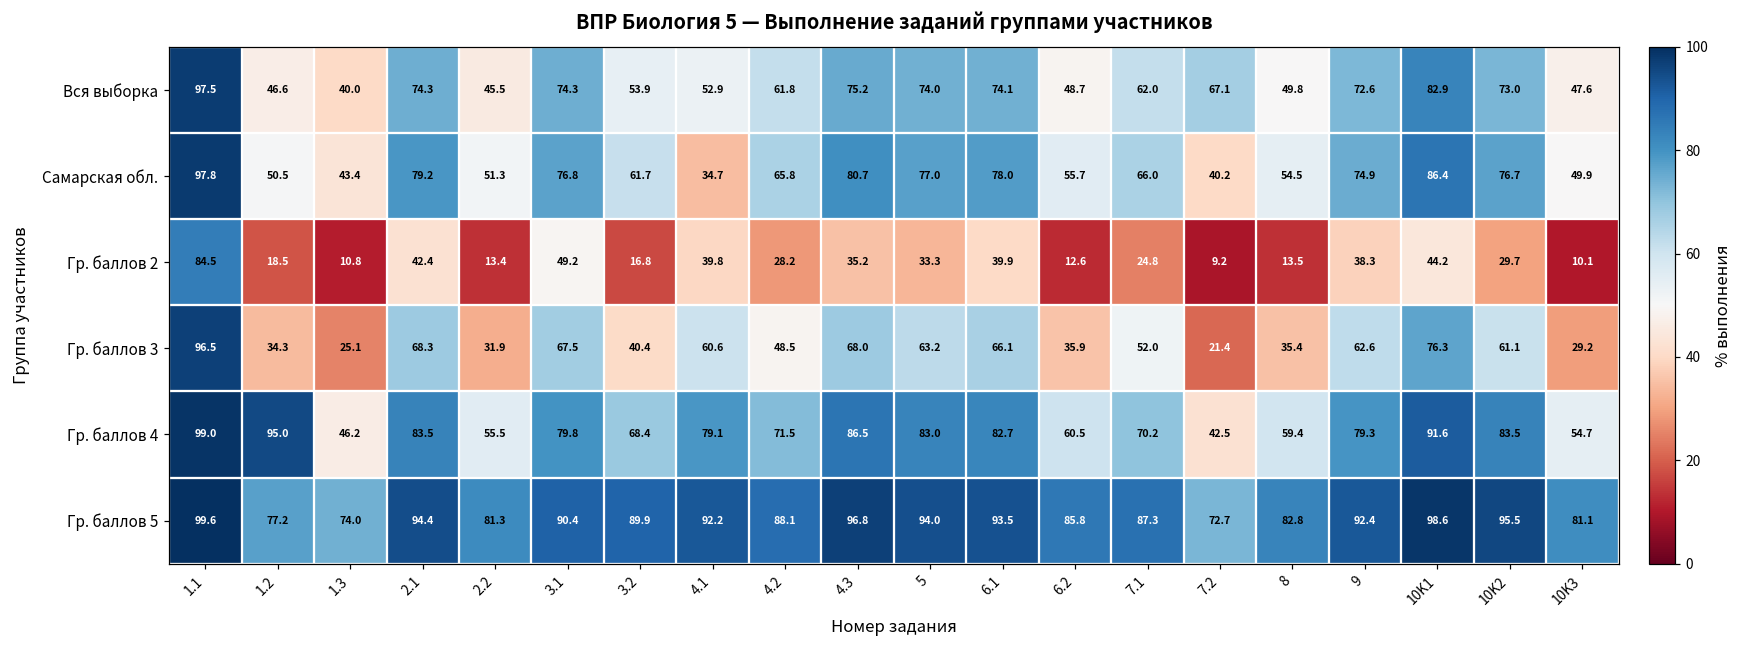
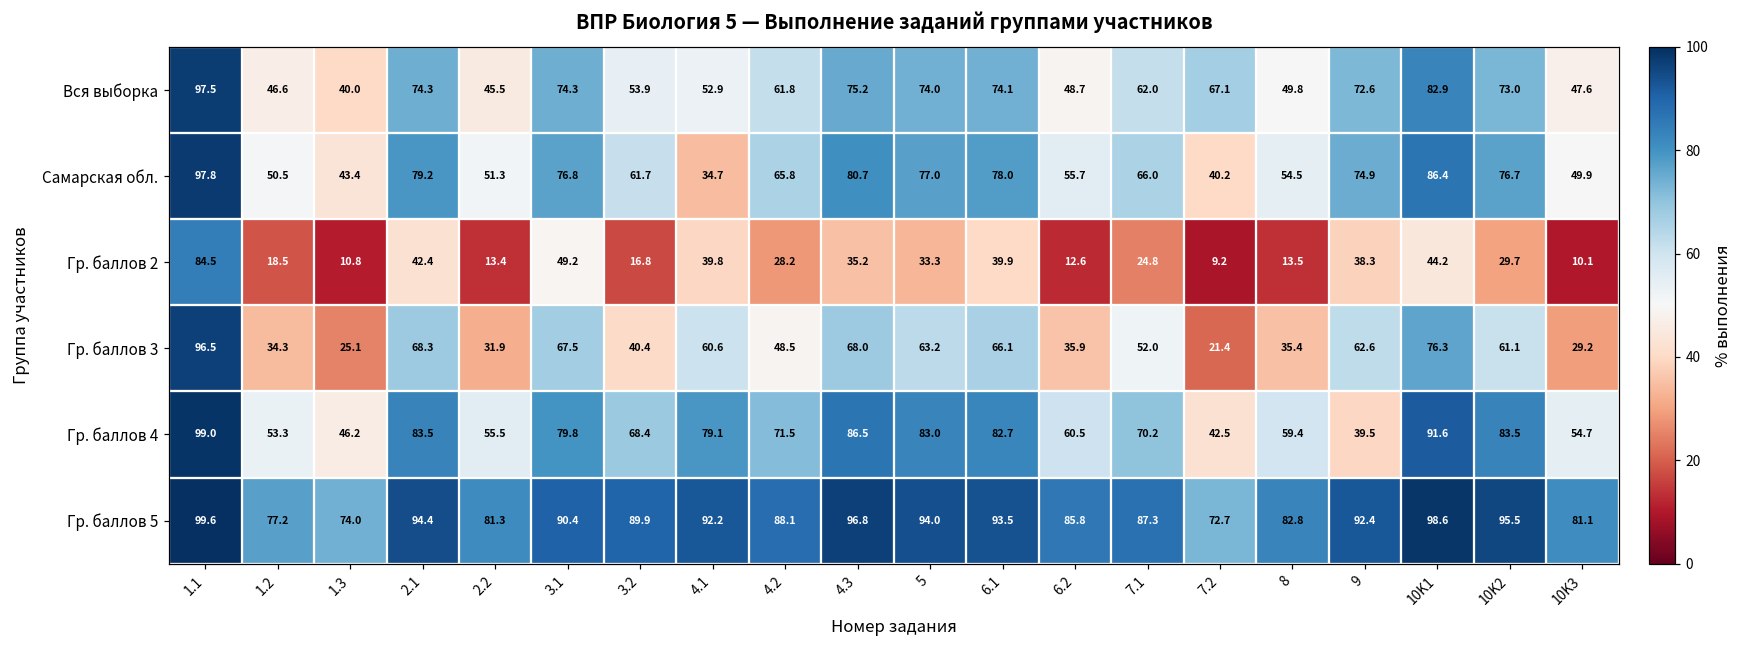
  {
    "Вся выборка": {
      "1.1": 97.5,
      "1.2": 46.6,
      "1.3": 40.0,
      "2.1": 74.3,
      "2.2": 45.5,
      "3.1": 74.3,
      "3.2": 53.9,
      "4.1": 52.9,
      "4.2": 61.8,
      "4.3": 75.2,
      "5": 74.0,
      "6.1": 74.1,
      "6.2": 48.7,
      "7.1": 62.0,
      "7.2": 67.1,
      "8": 49.8,
      "9": 72.6,
      "10K1": 82.9,
      "10K2": 73.0,
      "10K3": 47.6
    },
    "Самарская обл.": {
      "1.1": 97.8,
      "1.2": 50.5,
      "1.3": 43.4,
      "2.1": 79.2,
      "2.2": 51.3,
      "3.1": 76.8,
      "3.2": 61.7,
      "4.1": 34.7,
      "4.2": 65.8,
      "4.3": 80.7,
      "5": 77.0,
      "6.1": 78.0,
      "6.2": 55.7,
      "7.1": 66.0,
      "7.2": 40.2,
      "8": 54.5,
      "9": 74.9,
      "10K1": 86.4,
      "10K2": 76.7,
      "10K3": 49.9
    },
    "Гр. баллов 2": {
      "1.1": 84.5,
      "1.2": 18.5,
      "1.3": 10.8,
      "2.1": 42.4,
      "2.2": 13.4,
      "3.1": 49.2,
      "3.2": 16.8,
      "4.1": 39.8,
      "4.2": 28.2,
      "4.3": 35.2,
      "5": 33.3,
      "6.1": 39.9,
      "6.2": 12.6,
      "7.1": 24.8,
      "7.2": 9.2,
      "8": 13.5,
      "9": 38.3,
      "10K1": 44.2,
      "10K2": 29.7,
      "10K3": 10.1
    },
    "Гр. баллов 3": {
      "1.1": 96.5,
      "1.2": 34.3,
      "1.3": 25.1,
      "2.1": 68.3,
      "2.2": 31.9,
      "3.1": 67.5,
      "3.2": 40.4,
      "4.1": 60.6,
      "4.2": 48.5,
      "4.3": 68.0,
      "5": 63.2,
      "6.1": 66.1,
      "6.2": 35.9,
      "7.1": 52.0,
      "7.2": 21.4,
      "8": 35.4,
      "9": 62.6,
      "10K1": 76.3,
      "10K2": 61.1,
      "10K3": 29.2
    },
    "Гр. баллов 4": {
      "1.1": 99.0,
-     "1.2": 95.0,
+     "1.2": 53.3,
      "1.3": 46.2,
      "2.1": 83.5,
      "2.2": 55.5,
      "3.1": 79.8,
      "3.2": 68.4,
      "4.1": 79.1,
      "4.2": 71.5,
      "4.3": 86.5,
      "5": 83.0,
      "6.1": 82.7,
      "6.2": 60.5,
      "7.1": 70.2,
      "7.2": 42.5,
      "8": 59.4,
-     "9": 79.3,
+     "9": 39.5,
      "10K1": 91.6,
      "10K2": 83.5,
      "10K3": 54.7
    },
    "Гр. баллов 5": {
      "1.1": 99.6,
      "1.2": 77.2,
      "1.3": 74.0,
      "2.1": 94.4,
      "2.2": 81.3,
      "3.1": 90.4,
      "3.2": 89.9,
      "4.1": 92.2,
      "4.2": 88.1,
      "4.3": 96.8,
      "5": 94.0,
      "6.1": 93.5,
      "6.2": 85.8,
      "7.1": 87.3,
      "7.2": 72.7,
      "8": 82.8,
      "9": 92.4,
      "10K1": 98.6,
      "10K2": 95.5,
      "10K3": 81.1
    }
  }
